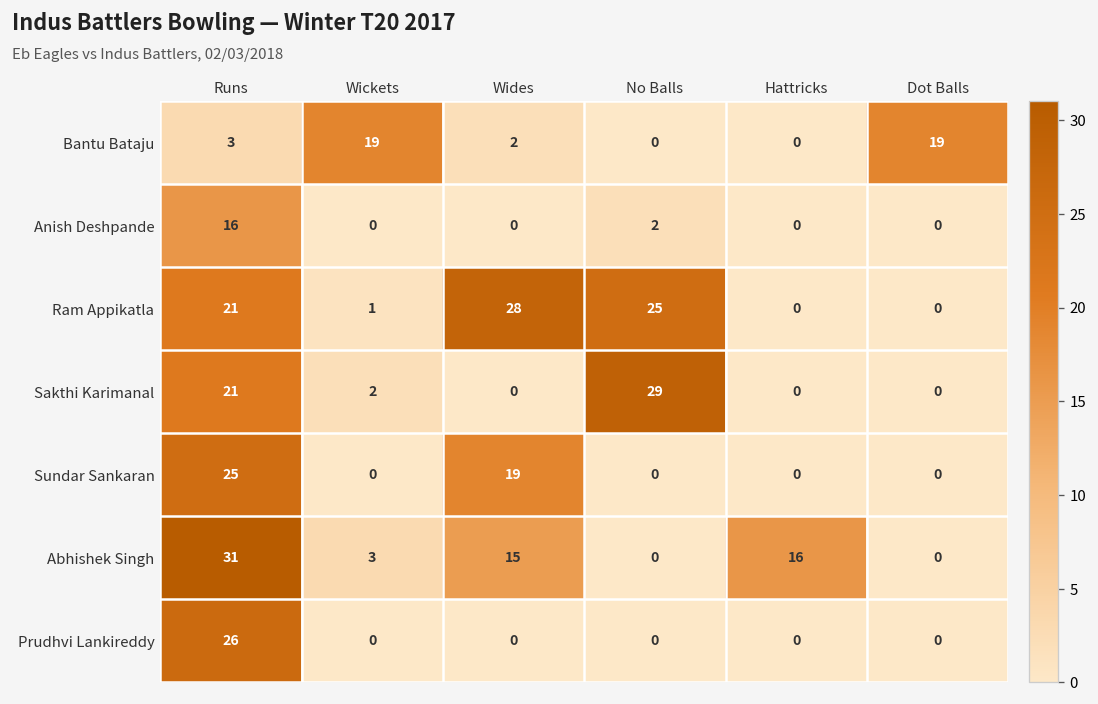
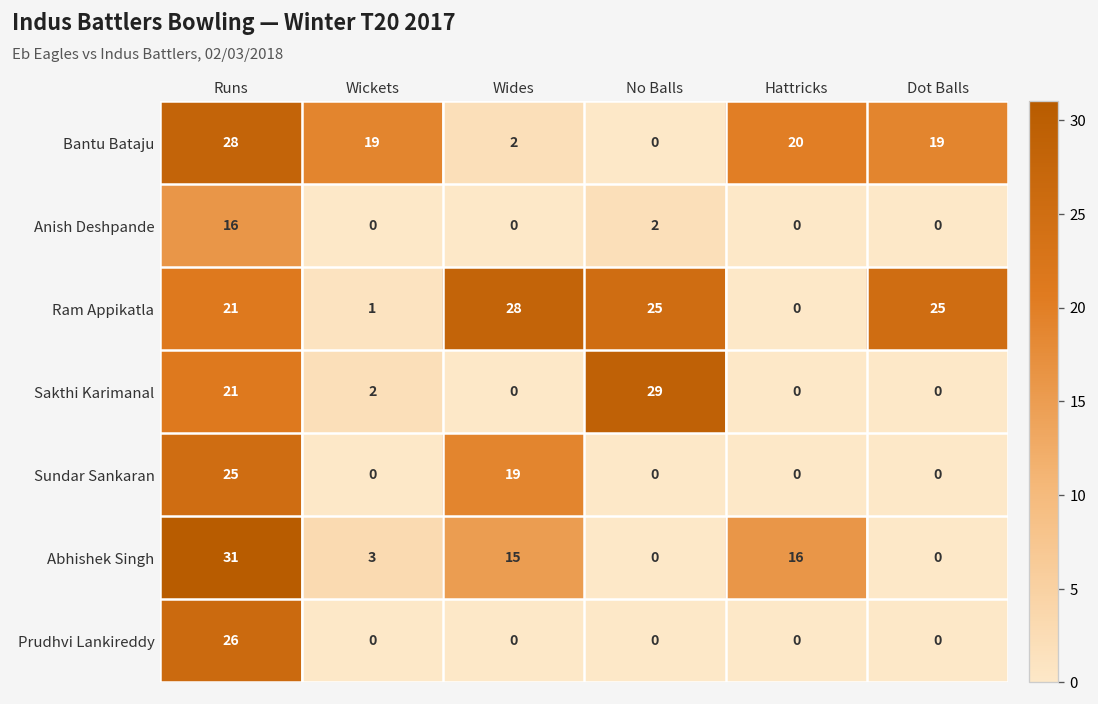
  {
    "Bantu Bataju": {
-     "Runs": 3,
+     "Runs": 28,
      "Wickets": 19,
      "Wides": 2,
      "No Balls": 0,
-     "Hattricks": 0,
+     "Hattricks": 20,
      "Dot Balls": 19
    },
    "Anish Deshpande": {
      "Runs": 16,
      "Wickets": 0,
      "Wides": 0,
      "No Balls": 2,
      "Hattricks": 0,
      "Dot Balls": 0
    },
    "Ram Appikatla": {
      "Runs": 21,
      "Wickets": 1,
      "Wides": 28,
      "No Balls": 25,
      "Hattricks": 0,
-     "Dot Balls": 0
+     "Dot Balls": 25
    },
    "Sakthi Karimanal": {
      "Runs": 21,
      "Wickets": 2,
      "Wides": 0,
      "No Balls": 29,
      "Hattricks": 0,
      "Dot Balls": 0
    },
    "Sundar Sankaran": {
      "Runs": 25,
      "Wickets": 0,
      "Wides": 19,
      "No Balls": 0,
      "Hattricks": 0,
      "Dot Balls": 0
    },
    "Abhishek Singh": {
      "Runs": 31,
      "Wickets": 3,
      "Wides": 15,
      "No Balls": 0,
      "Hattricks": 16,
      "Dot Balls": 0
    },
    "Prudhvi Lankireddy": {
      "Runs": 26,
      "Wickets": 0,
      "Wides": 0,
      "No Balls": 0,
      "Hattricks": 0,
      "Dot Balls": 0
    }
  }
